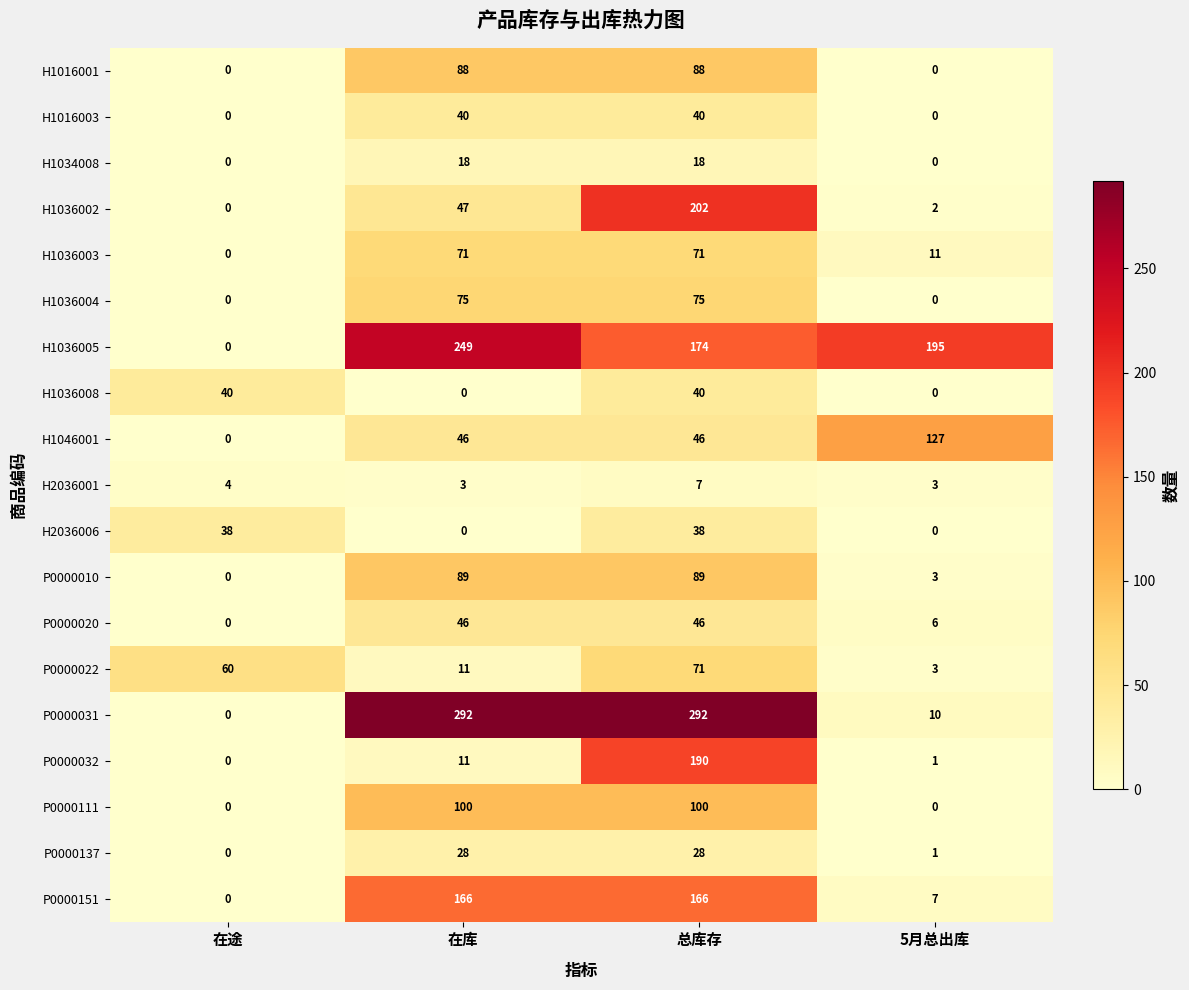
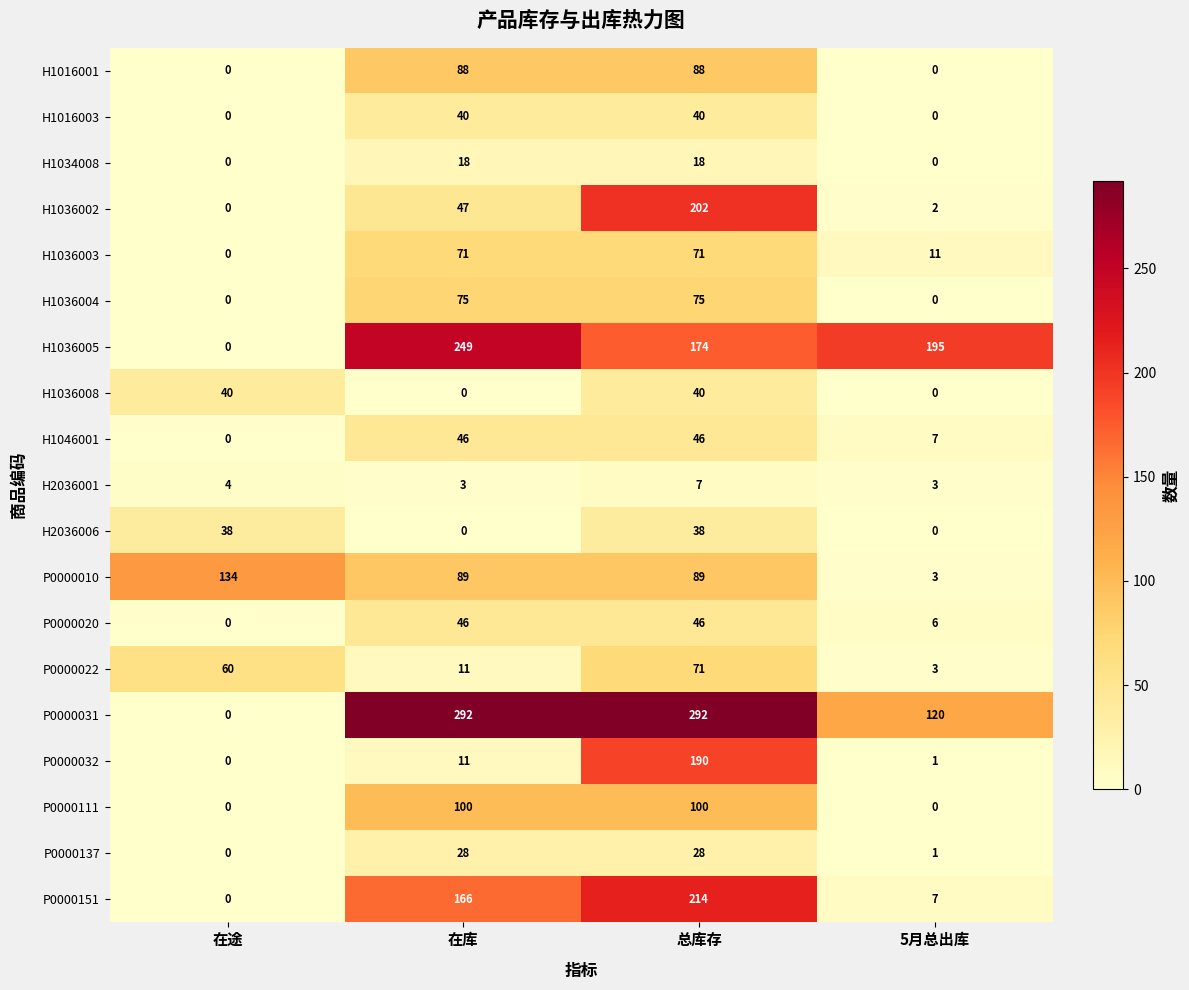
  {
    "H1016001": {
      "在途": 0,
      "在库": 88,
      "总库存": 88,
      "5月总出库": 0
    },
    "H1016003": {
      "在途": 0,
      "在库": 40,
      "总库存": 40,
      "5月总出库": 0
    },
    "H1034008": {
      "在途": 0,
      "在库": 18,
      "总库存": 18,
      "5月总出库": 0
    },
    "H1036002": {
      "在途": 0,
      "在库": 47,
      "总库存": 202,
      "5月总出库": 2
    },
    "H1036003": {
      "在途": 0,
      "在库": 71,
      "总库存": 71,
      "5月总出库": 11
    },
    "H1036004": {
      "在途": 0,
      "在库": 75,
      "总库存": 75,
      "5月总出库": 0
    },
    "H1036005": {
      "在途": 0,
      "在库": 249,
      "总库存": 174,
      "5月总出库": 195
    },
    "H1036008": {
      "在途": 40,
      "在库": 0,
      "总库存": 40,
      "5月总出库": 0
    },
    "H1046001": {
      "在途": 0,
      "在库": 46,
      "总库存": 46,
-     "5月总出库": 127
+     "5月总出库": 7
    },
    "H2036001": {
      "在途": 4,
      "在库": 3,
      "总库存": 7,
      "5月总出库": 3
    },
    "H2036006": {
      "在途": 38,
      "在库": 0,
      "总库存": 38,
      "5月总出库": 0
    },
    "P0000010": {
-     "在途": 0,
+     "在途": 134,
      "在库": 89,
      "总库存": 89,
      "5月总出库": 3
    },
    "P0000020": {
      "在途": 0,
      "在库": 46,
      "总库存": 46,
      "5月总出库": 6
    },
    "P0000022": {
      "在途": 60,
      "在库": 11,
      "总库存": 71,
      "5月总出库": 3
    },
    "P0000031": {
      "在途": 0,
      "在库": 292,
      "总库存": 292,
-     "5月总出库": 10
+     "5月总出库": 120
    },
    "P0000032": {
      "在途": 0,
      "在库": 11,
      "总库存": 190,
      "5月总出库": 1
    },
    "P0000111": {
      "在途": 0,
      "在库": 100,
      "总库存": 100,
      "5月总出库": 0
    },
    "P0000137": {
      "在途": 0,
      "在库": 28,
      "总库存": 28,
      "5月总出库": 1
    },
    "P0000151": {
      "在途": 0,
      "在库": 166,
-     "总库存": 166,
+     "总库存": 214,
      "5月总出库": 7
    }
  }
